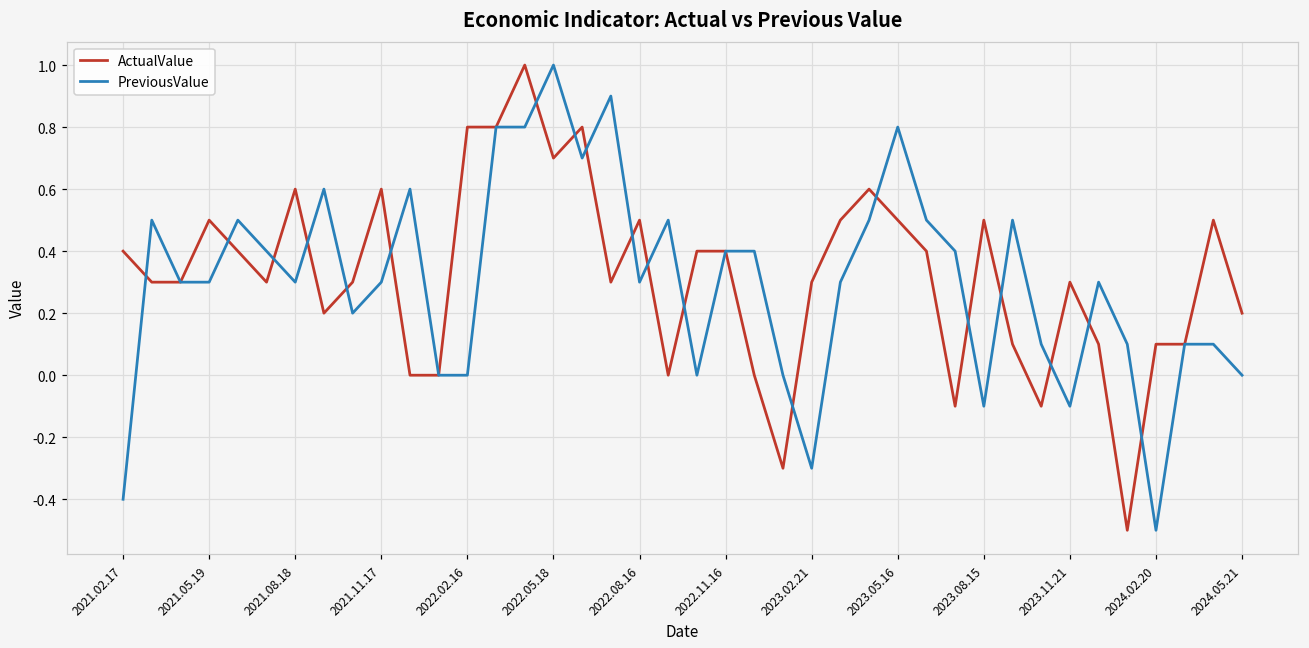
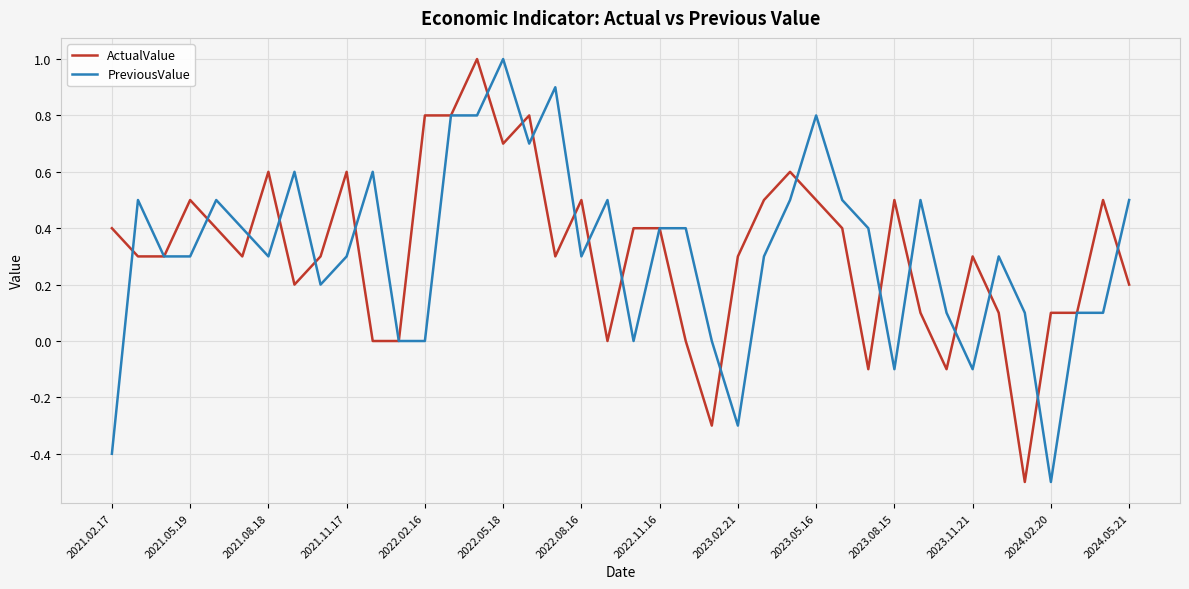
  {
    "ActualValue": {
      "2021.02.17": 0.4,
      "2021.05.19": 0.5,
      "2021.08.18": 0.6,
      "2021.11.17": 0.6,
      "2022.02.16": 0.8,
      "2022.05.18": 0.7,
      "2022.08.16": 0.5,
      "2023.02.21": 0.3,
      "2023.05.16": 0.5,
      "2023.08.15": 0.5,
      "2023.11.21": 0.3,
      "2024.02.20": 0.1,
      "2024.05.21": 0.2
    },
    "PreviousValue": {
      "2021.02.17": -0.4,
      "2021.05.19": 0.3,
      "2021.08.18": 0.3,
      "2021.11.17": 0.3,
      "2022.02.16": 0.0,
      "2022.05.18": 1.0,
      "2022.08.16": 0.3,
      "2023.02.21": -0.3,
      "2023.05.16": 0.8,
      "2023.08.15": -0.1,
      "2023.11.21": -0.1,
      "2024.02.20": -0.5,
-     "2024.05.21": 0.0
+     "2024.05.21": 0.5
    }
  }
